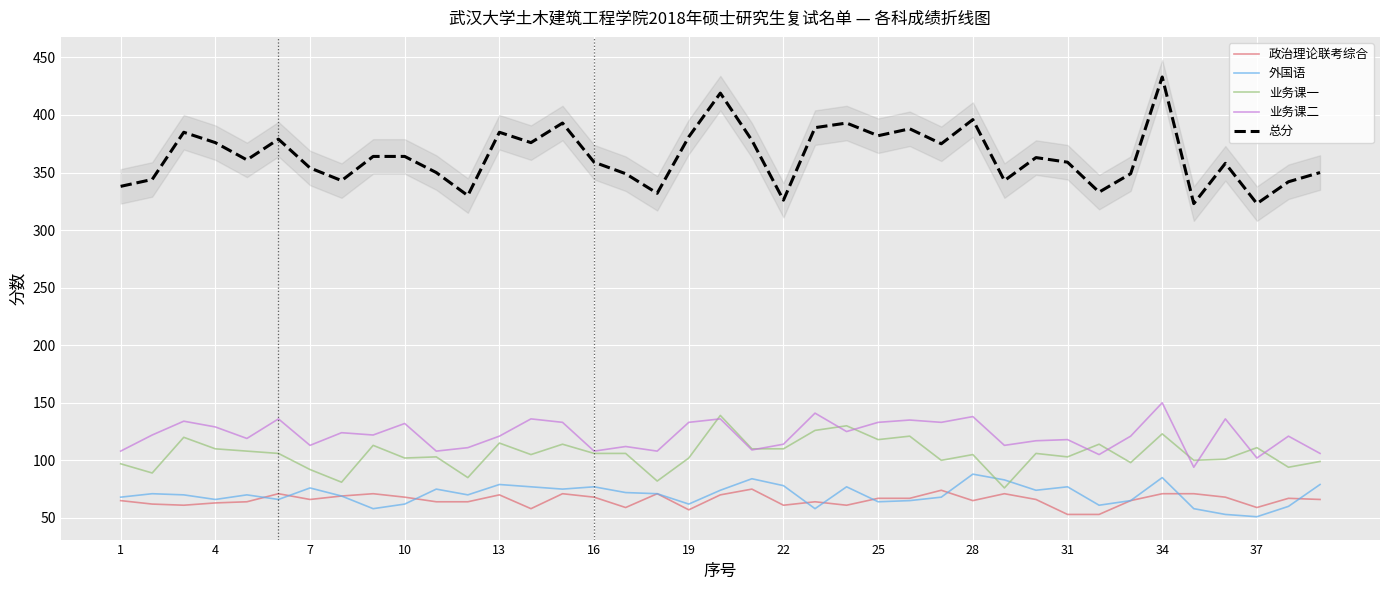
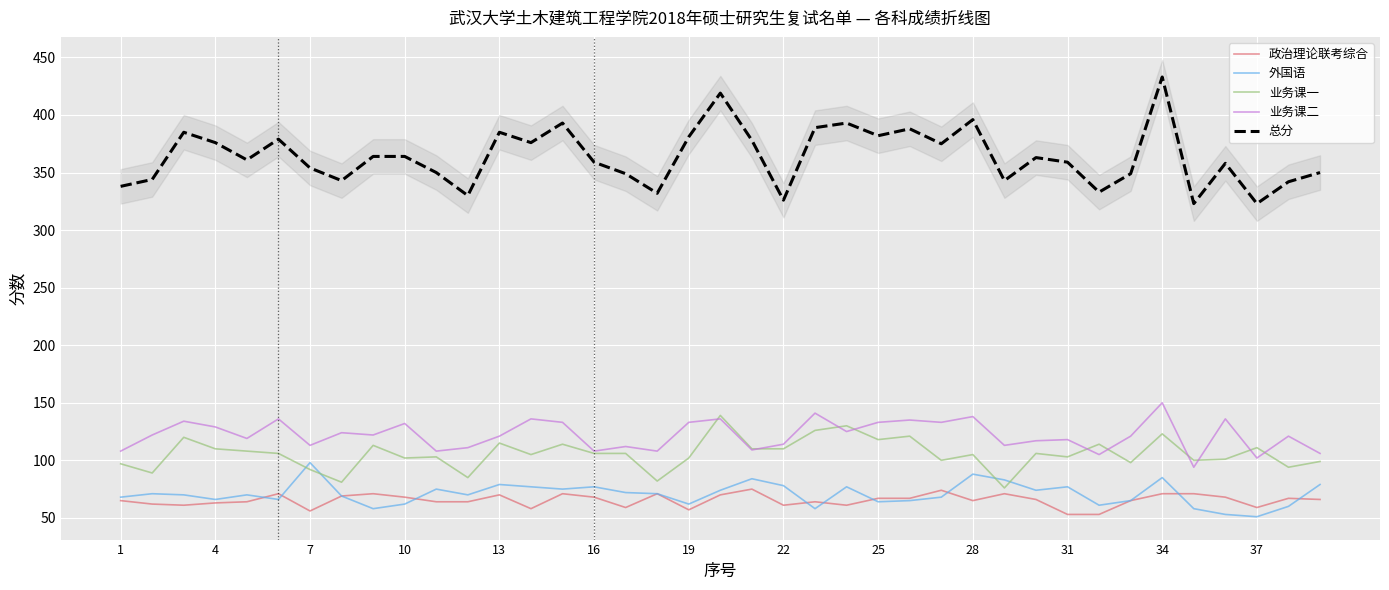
  {
    "政治理论联考综合": {
      "1": 65,
      "4": 63,
-     "7": 66,
+     "7": 56,
      "10": 68,
      "13": 70,
      "16": 68,
      "19": 57,
      "22": 61,
      "25": 67,
      "28": 65,
      "31": 53,
      "34": 71,
      "37": 59
    },
    "外国语": {
      "1": 68,
      "4": 66,
-     "7": 76,
+     "7": 98,
      "10": 62,
      "13": 79,
      "16": 77,
      "19": 62,
      "22": 78,
      "25": 64,
      "28": 88,
      "31": 77,
      "34": 85,
      "37": 51
    },
    "业务课一": {
      "1": 97,
      "4": 110,
      "7": 92,
      "10": 102,
      "13": 115,
      "19": 102,
      "22": 110,
      "25": 118,
      "28": 105,
      "31": 103,
      "34": 123,
      "37": 111
    },
    "业务课二": {
      "1": 108,
      "4": 129,
      "7": 113,
      "10": 132,
      "13": 121,
      "19": 133,
      "22": 114,
      "25": 133,
      "28": 138,
      "31": 118,
      "34": 150,
      "37": 102
    },
    "总分": {
      "1": 338,
      "4": 376,
      "7": 354,
      "10": 364,
      "13": 385,
      "16": 359,
      "19": 381,
      "22": 326,
      "25": 382,
      "28": 396,
      "31": 359,
      "34": 433,
      "37": 323
    }
  }
